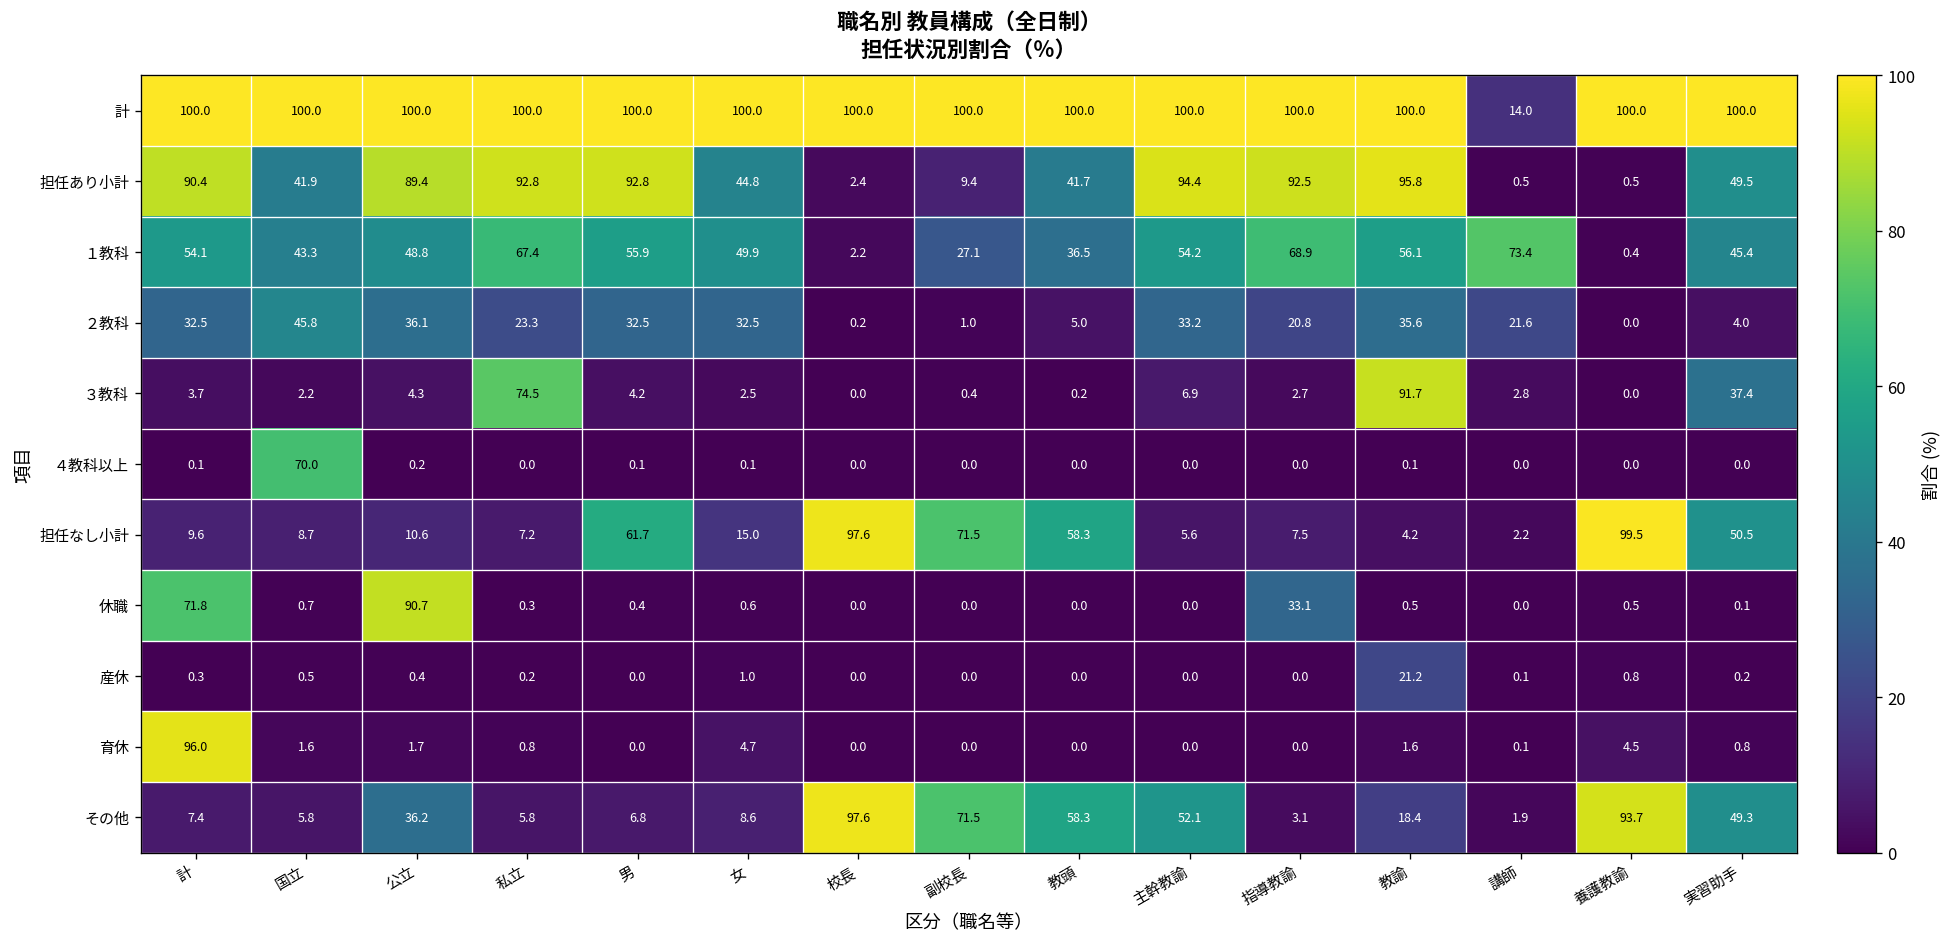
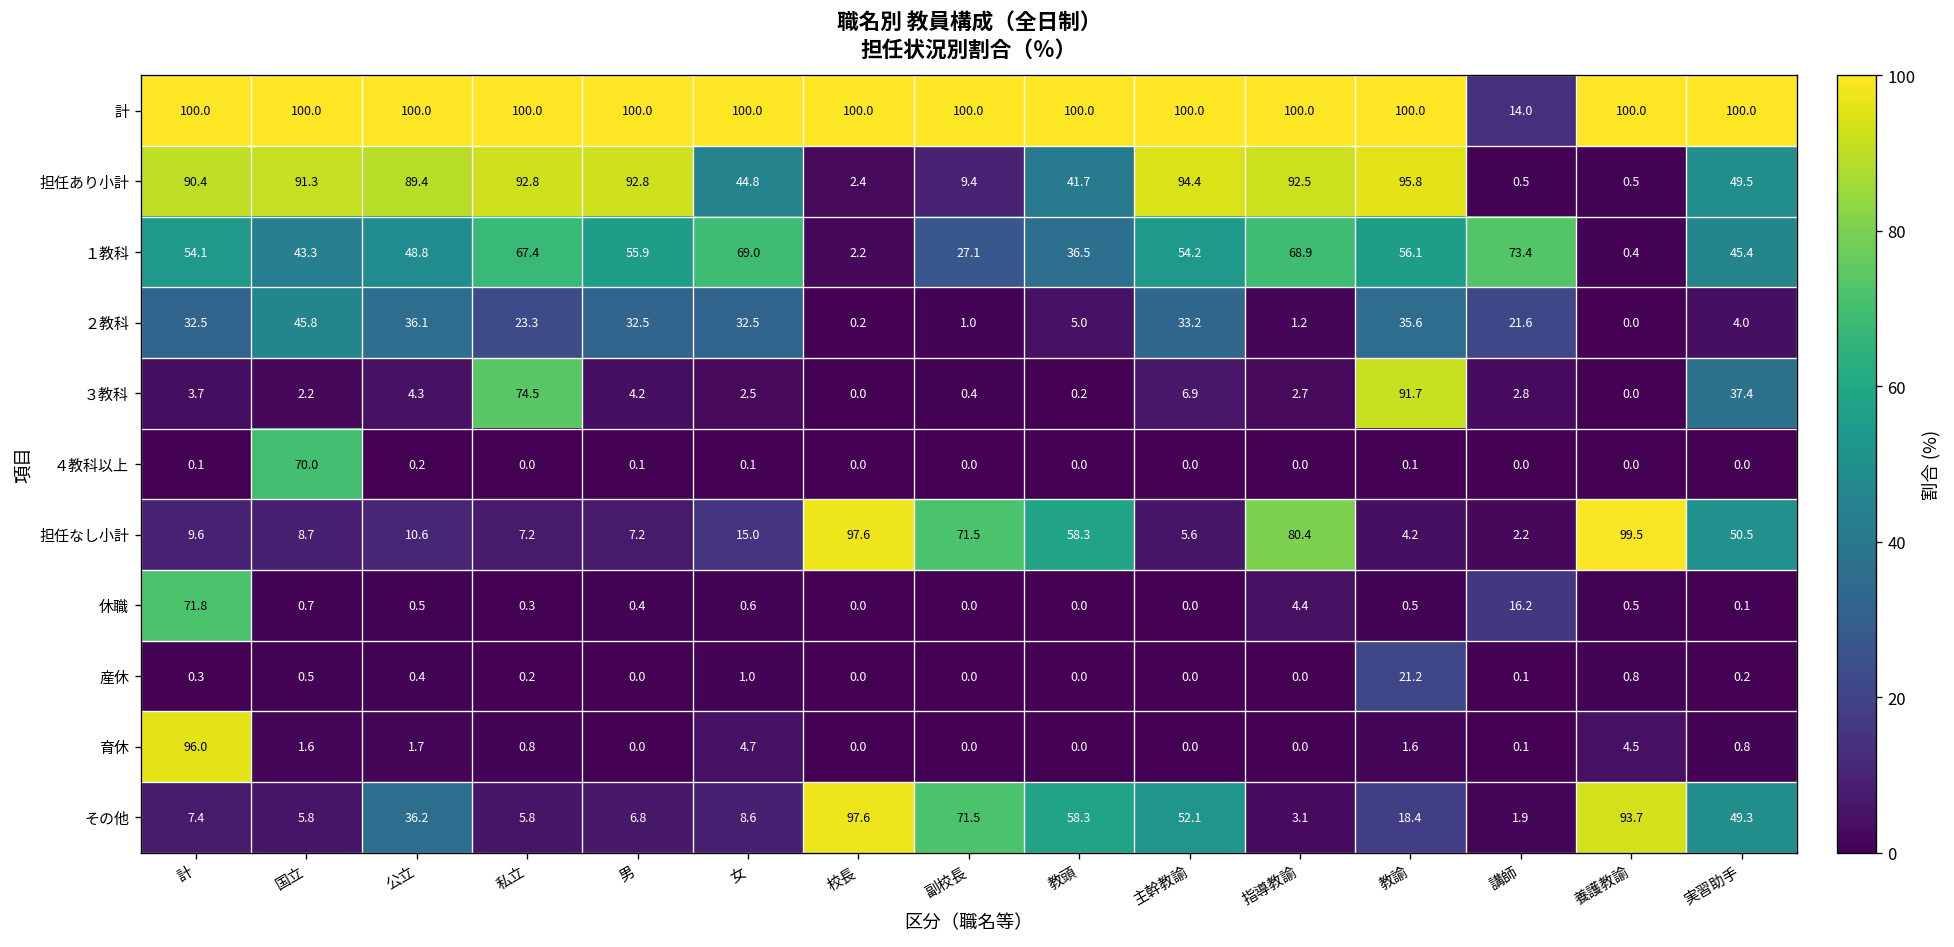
  {
    "計": {
      "計": 100.0,
      "国立": 100.0,
      "公立": 100.0,
      "私立": 100.0,
      "男": 100.0,
      "女": 100.0,
      "校長": 100.0,
      "副校長": 100.0,
      "教頭": 100.0,
      "主幹教諭": 100.0,
      "指導教諭": 100.0,
      "教諭": 100.0,
      "講師": 14.0,
      "養護教諭": 100.0,
      "実習助手": 100.0
    },
    "担任あり小計": {
      "計": 90.4,
-     "国立": 41.9,
+     "国立": 91.3,
      "公立": 89.4,
      "私立": 92.8,
      "男": 92.8,
      "女": 44.8,
      "校長": 2.4,
      "副校長": 9.4,
      "教頭": 41.7,
      "主幹教諭": 94.4,
      "指導教諭": 92.5,
      "教諭": 95.8,
      "講師": 0.5,
      "養護教諭": 0.5,
      "実習助手": 49.5
    },
    "１教科": {
      "計": 54.1,
      "国立": 43.3,
      "公立": 48.8,
      "私立": 67.4,
      "男": 55.9,
-     "女": 49.9,
+     "女": 69.0,
      "校長": 2.2,
      "副校長": 27.1,
      "教頭": 36.5,
      "主幹教諭": 54.2,
      "指導教諭": 68.9,
      "教諭": 56.1,
      "講師": 73.4,
      "養護教諭": 0.4,
      "実習助手": 45.4
    },
    "２教科": {
      "計": 32.5,
      "国立": 45.8,
      "公立": 36.1,
      "私立": 23.3,
      "男": 32.5,
      "女": 32.5,
      "校長": 0.2,
      "副校長": 1.0,
      "教頭": 5.0,
      "主幹教諭": 33.2,
-     "指導教諭": 20.8,
+     "指導教諭": 1.2,
      "教諭": 35.6,
      "講師": 21.6,
      "養護教諭": 0.0,
      "実習助手": 4.0
    },
    "３教科": {
      "計": 3.7,
      "国立": 2.2,
      "公立": 4.3,
      "私立": 74.5,
      "男": 4.2,
      "女": 2.5,
      "校長": 0.0,
      "副校長": 0.4,
      "教頭": 0.2,
      "主幹教諭": 6.9,
      "指導教諭": 2.7,
      "教諭": 91.7,
      "講師": 2.8,
      "養護教諭": 0.0,
      "実習助手": 37.4
    },
    "４教科以上": {
      "計": 0.1,
      "国立": 70.0,
      "公立": 0.2,
      "私立": 0.0,
      "男": 0.1,
      "女": 0.1,
      "校長": 0.0,
      "副校長": 0.0,
      "教頭": 0.0,
      "主幹教諭": 0.0,
      "指導教諭": 0.0,
      "教諭": 0.1,
      "講師": 0.0,
      "養護教諭": 0.0,
      "実習助手": 0.0
    },
    "担任なし小計": {
      "計": 9.6,
      "国立": 8.7,
      "公立": 10.6,
      "私立": 7.2,
-     "男": 61.7,
+     "男": 7.2,
      "女": 15.0,
      "校長": 97.6,
      "副校長": 71.5,
      "教頭": 58.3,
      "主幹教諭": 5.6,
-     "指導教諭": 7.5,
+     "指導教諭": 80.4,
      "教諭": 4.2,
      "講師": 2.2,
      "養護教諭": 99.5,
      "実習助手": 50.5
    },
    "休職": {
      "計": 71.8,
      "国立": 0.7,
-     "公立": 90.7,
+     "公立": 0.5,
      "私立": 0.3,
      "男": 0.4,
      "女": 0.6,
      "校長": 0.0,
      "副校長": 0.0,
      "教頭": 0.0,
      "主幹教諭": 0.0,
-     "指導教諭": 33.1,
+     "指導教諭": 4.4,
      "教諭": 0.5,
-     "講師": 0.0,
+     "講師": 16.2,
      "養護教諭": 0.5,
      "実習助手": 0.1
    },
    "産休": {
      "計": 0.3,
      "国立": 0.5,
      "公立": 0.4,
      "私立": 0.2,
      "男": 0.0,
      "女": 1.0,
      "校長": 0.0,
      "副校長": 0.0,
      "教頭": 0.0,
      "主幹教諭": 0.0,
      "指導教諭": 0.0,
      "教諭": 21.2,
      "講師": 0.1,
      "養護教諭": 0.8,
      "実習助手": 0.2
    },
    "育休": {
      "計": 96.0,
      "国立": 1.6,
      "公立": 1.7,
      "私立": 0.8,
      "男": 0.0,
      "女": 4.7,
      "校長": 0.0,
      "副校長": 0.0,
      "教頭": 0.0,
      "主幹教諭": 0.0,
      "指導教諭": 0.0,
      "教諭": 1.6,
      "講師": 0.1,
      "養護教諭": 4.5,
      "実習助手": 0.8
    },
    "その他": {
      "計": 7.4,
      "国立": 5.8,
      "公立": 36.2,
      "私立": 5.8,
      "男": 6.8,
      "女": 8.6,
      "校長": 97.6,
      "副校長": 71.5,
      "教頭": 58.3,
      "主幹教諭": 52.1,
      "指導教諭": 3.1,
      "教諭": 18.4,
      "講師": 1.9,
      "養護教諭": 93.7,
      "実習助手": 49.3
    }
  }
